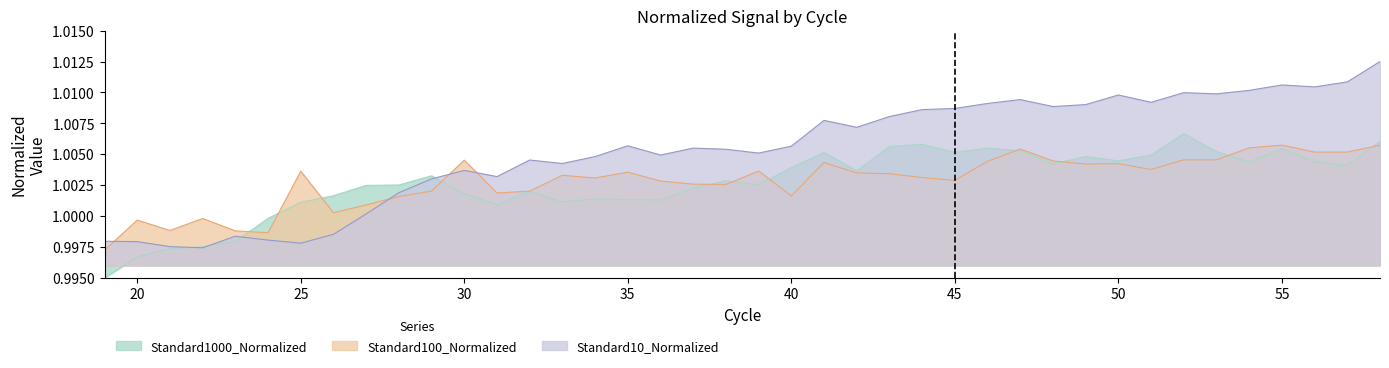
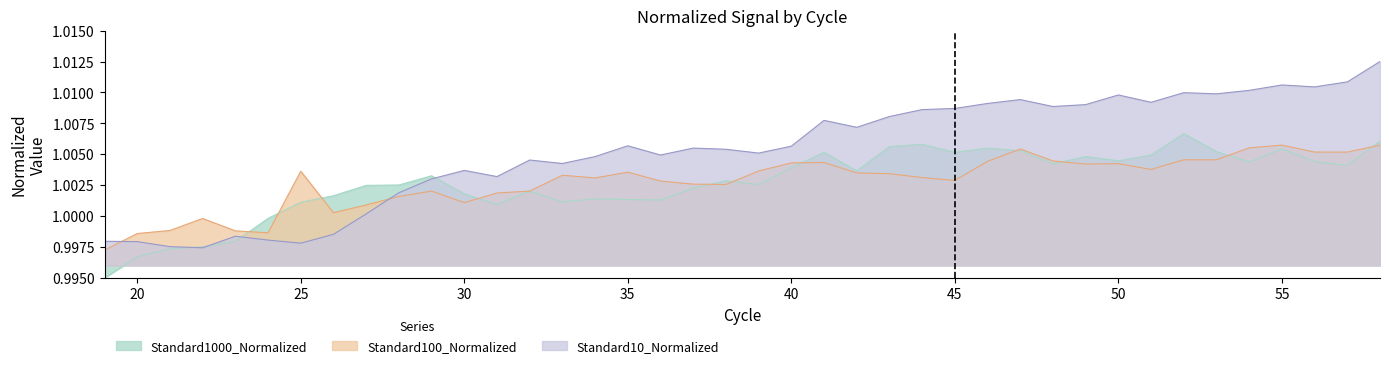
  {
    "Standard100_Normalized": {
-     "20": 0.9997,
+     "20": 0.9986,
      "25": 1.0036,
-     "30": 1.0045,
+     "30": 1.0011,
      "35": 1.0035,
-     "40": 1.0016,
+     "40": 1.0043,
      "45": 1.0029,
      "50": 1.0042,
      "55": 1.0057
    }
  }
